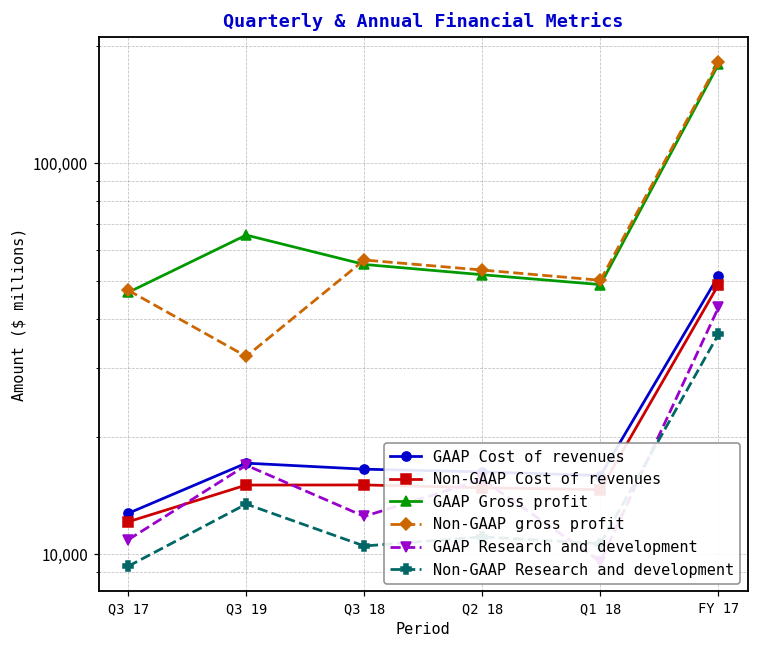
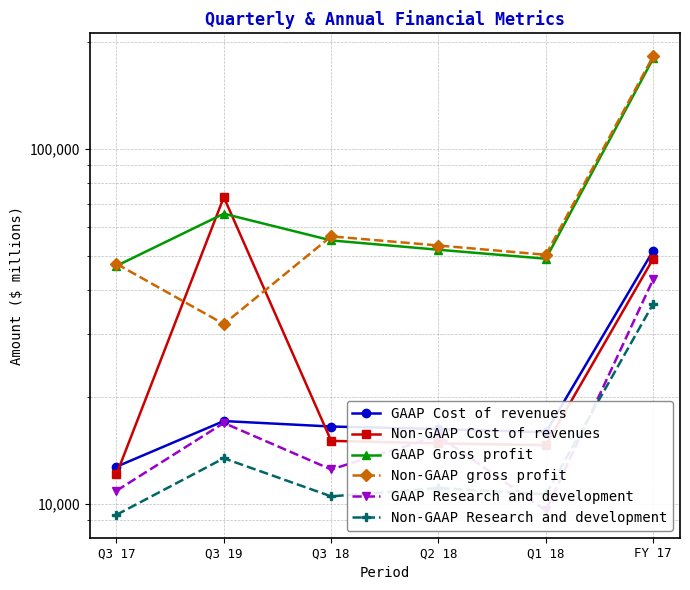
  {
    "GAAP Cost of revenues": {
      "Q3 17": "12,700",
      "Q3 18": "17,000",
      "FY 17": "52,000"
    },
    "Non-GAAP Cost of revenues": {
      "Q3 17": "12,100",
-     "Q3 19": "15,000",
+     "Q3 19": "73,000",
      "Q3 18": "15,000",
      "FY 17": "49,000"
    },
    "GAAP Gross profit": {
      "Q3 19": "66,000",
      "Q3 18": "55,000",
      "Q2 18": "52,000",
      "Q1 18": "49,000"
    },
    "Non-GAAP gross profit": {
      "Q3 19": "32,000",
      "Q3 18": "57,000",
      "Q2 18": "53,000",
      "Q1 18": "50,000"
    },
    "GAAP Research and development": {
      "Q3 17": "10,900",
      "Q3 18": "12,500",
      "FY 17": "43,000"
    },
    "Non-GAAP Research and development": {
      "Q3 17": "9,300",
      "Q3 19": "13,400",
      "Q3 18": "10,500",
      "FY 17": "37,000"
    }
  }
